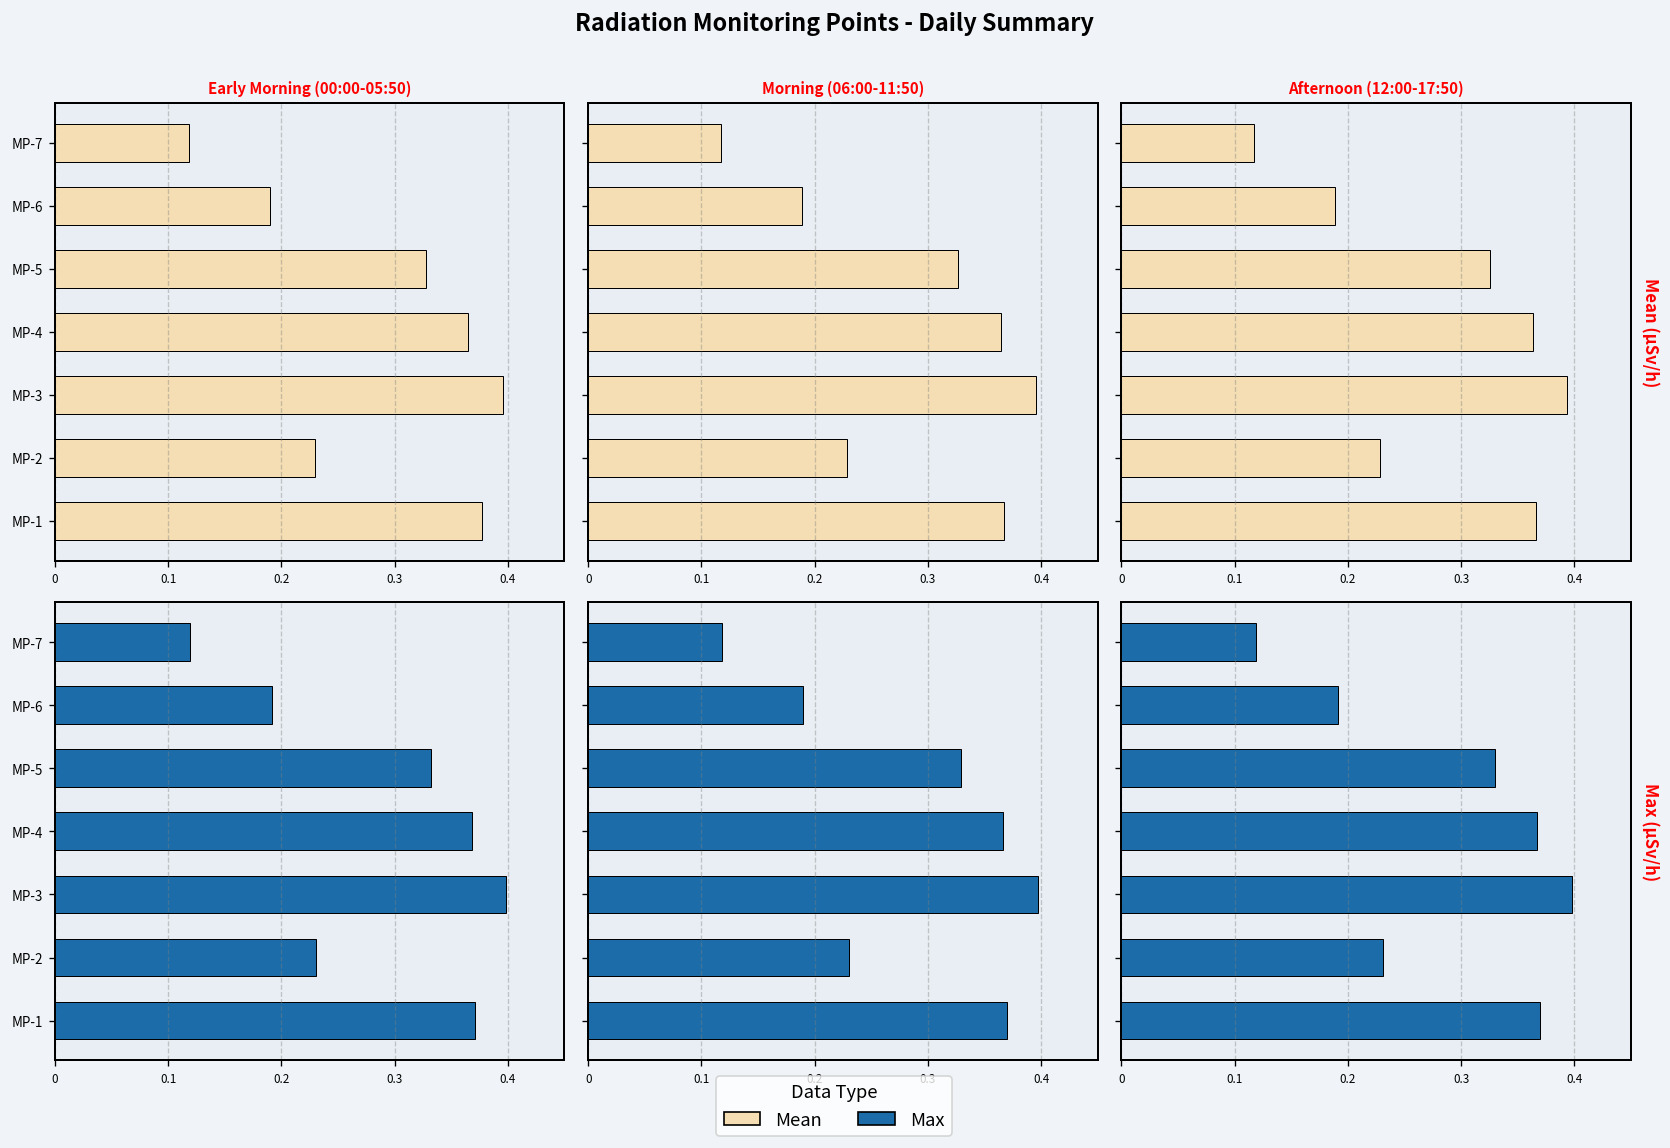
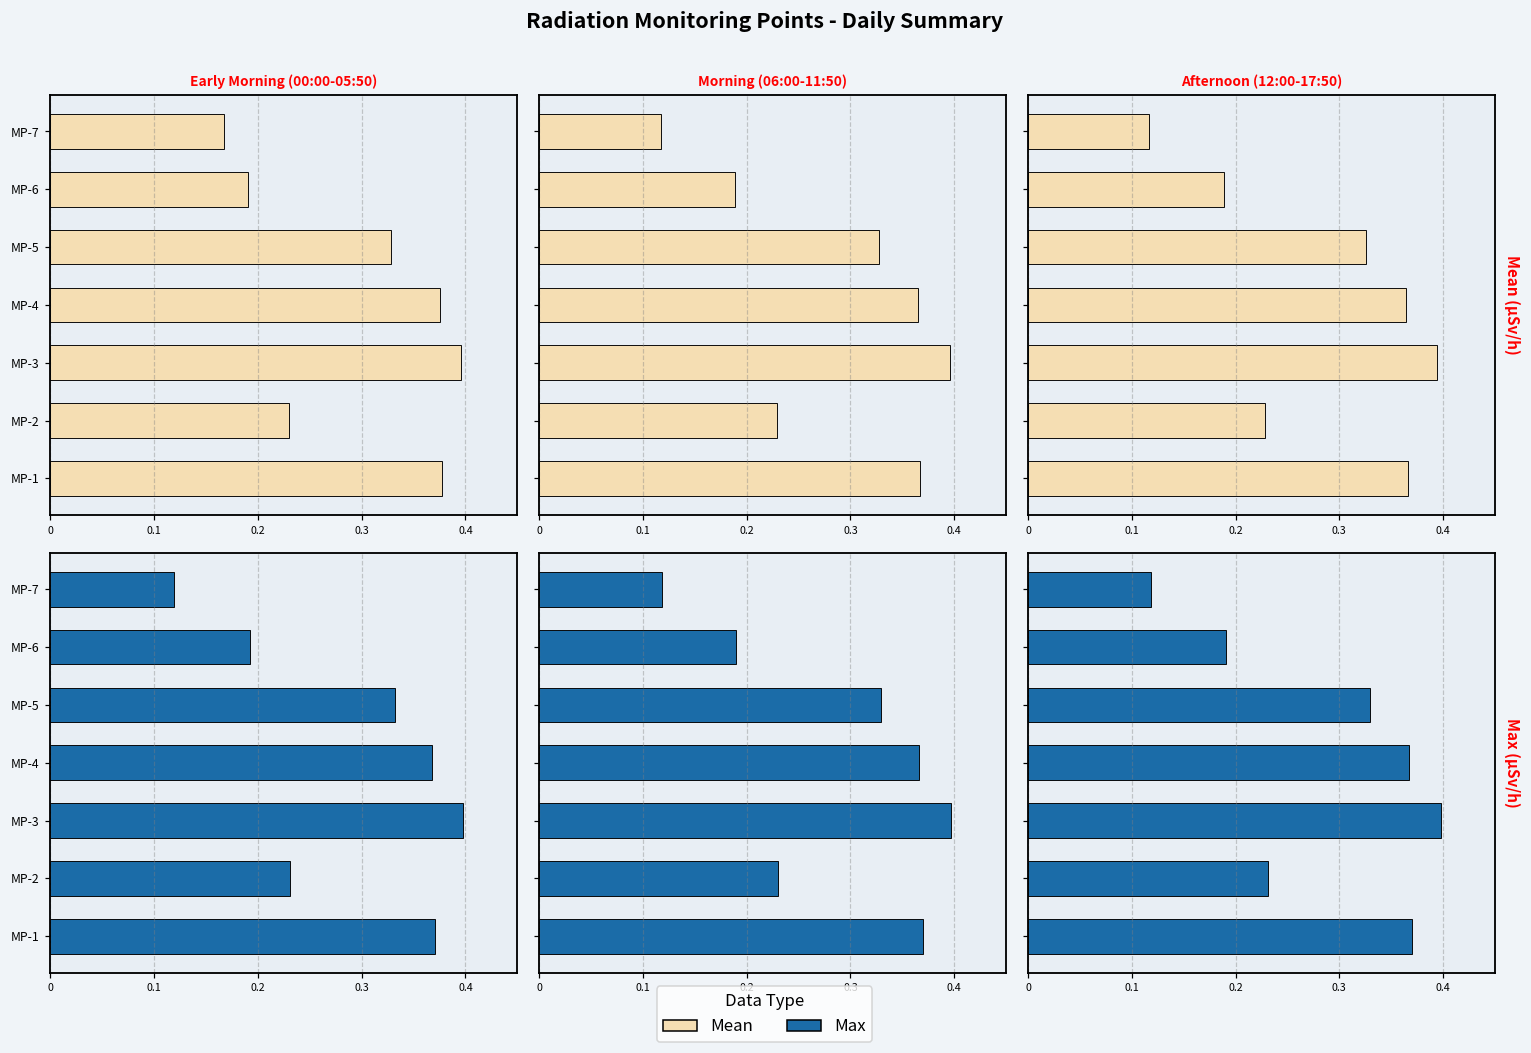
  {
    "Early Morning (00:00-05:50)": {
-     "MP-7": 0.12,
+     "MP-7": 0.17,
      "MP-6": 0.19,
      "MP-5": 0.33,
-     "MP-4": 0.37,
+     "MP-4": 0.38,
      "MP-3": 0.40,
      "MP-2": 0.23,
      "MP-1": 0.38
    }
  }
